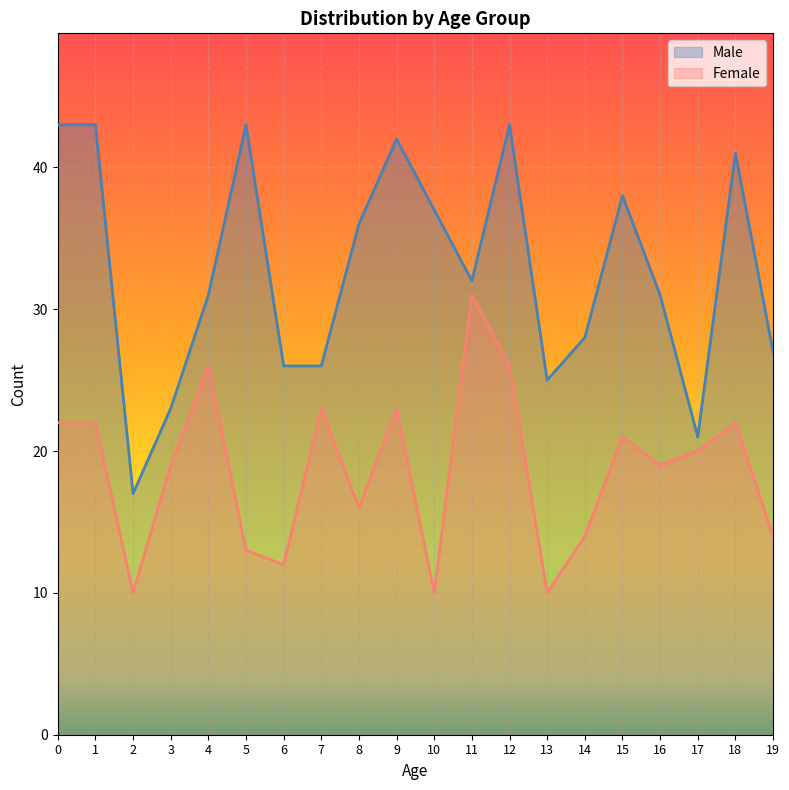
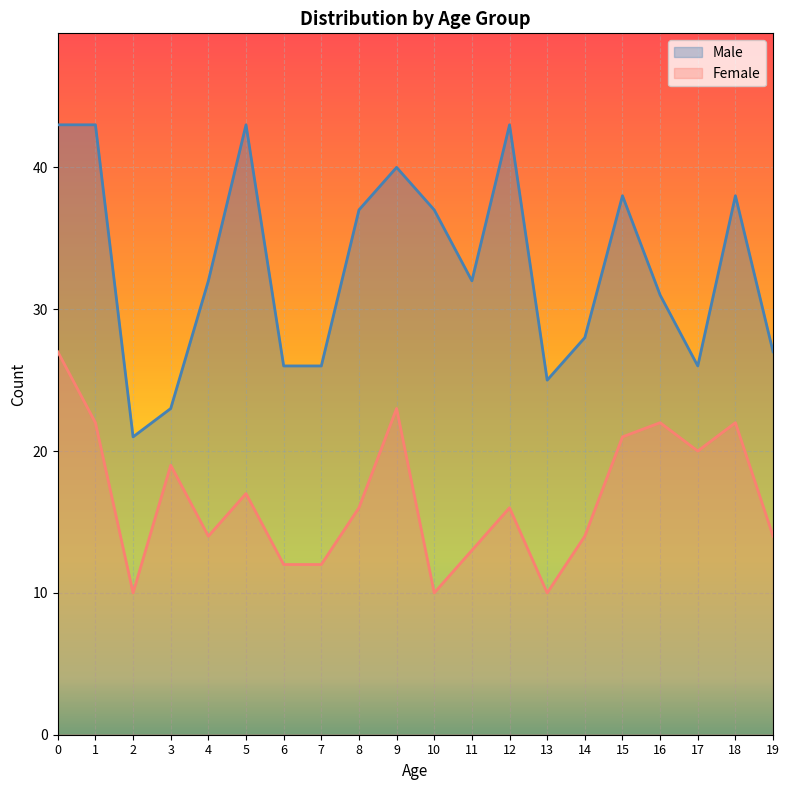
  {
    "Male": {
      "0": 43,
      "1": 43,
-     "2": 17,
+     "2": 21,
      "3": 23,
-     "4": 31,
+     "4": 32,
      "5": 43,
      "6": 26,
      "7": 26,
-     "8": 36,
-     "9": 42,
+     "8": 37,
+     "9": 40,
      "10": 37,
      "11": 32,
      "12": 43,
      "13": 25,
      "14": 28,
      "15": 38,
      "16": 31,
-     "17": 21,
-     "18": 41,
+     "17": 26,
+     "18": 38,
      "19": 27
    },
    "Female": {
-     "0": 22,
+     "0": 27,
      "1": 22,
      "2": 10,
      "3": 19,
-     "4": 26,
-     "5": 13,
+     "4": 14,
+     "5": 17,
      "6": 12,
-     "7": 23,
+     "7": 12,
      "8": 16,
      "9": 23,
      "10": 10,
-     "11": 31,
-     "12": 26,
+     "11": 13,
+     "12": 16,
      "13": 10,
      "14": 14,
      "15": 21,
-     "16": 19,
+     "16": 22,
      "17": 20,
      "18": 22,
      "19": 14
    }
  }
